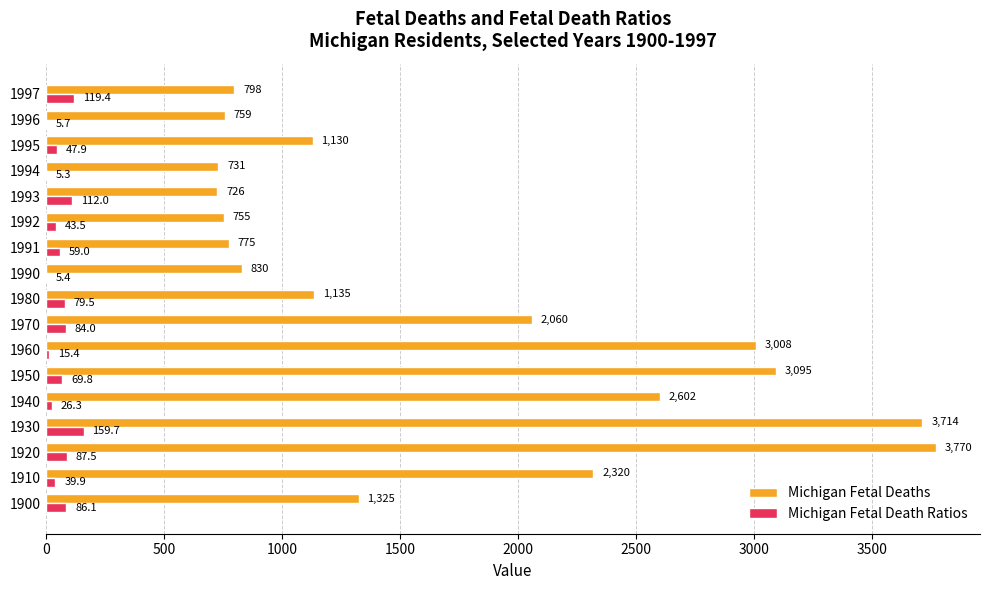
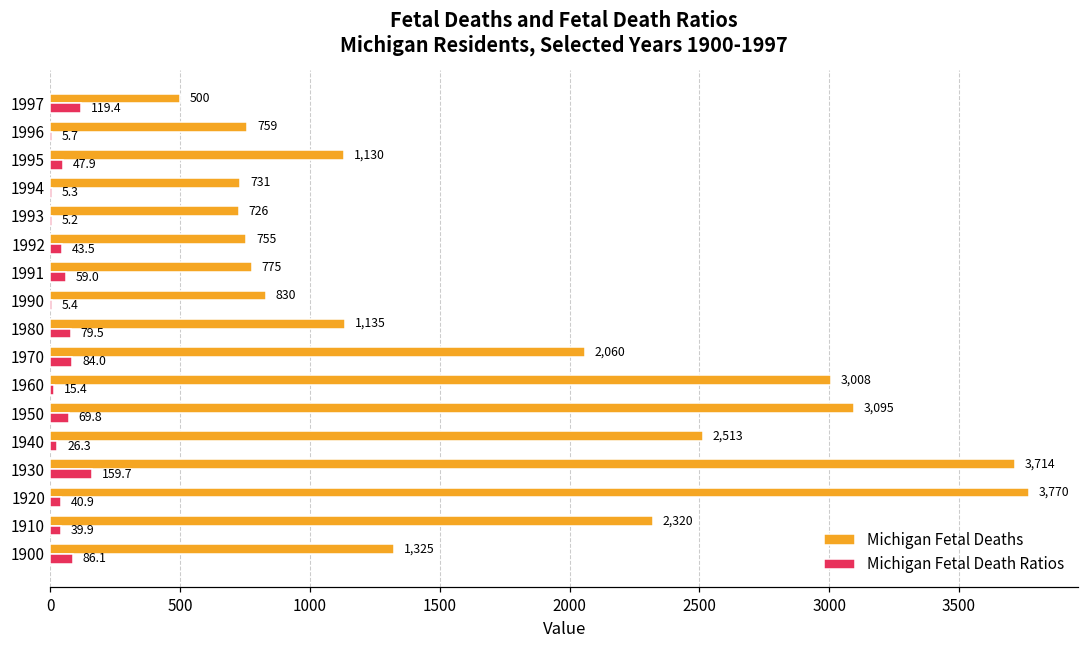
  {
    "Michigan Fetal Deaths": {
-     "1997": "798",
+     "1997": "500",
      "1996": "759",
      "1995": "1,130",
      "1994": "731",
      "1993": "726",
      "1992": "755",
      "1991": "775",
      "1990": "830",
      "1980": "1,135",
      "1970": "2,060",
      "1960": "3,008",
      "1950": "3,095",
-     "1940": "2,602",
+     "1940": "2,513",
      "1930": "3,714",
      "1920": "3,770",
      "1910": "2,320",
      "1900": "1,325"
    },
    "Michigan Fetal Death Ratios": {
      "1997": "119.4",
      "1996": "5.7",
      "1995": "47.9",
      "1994": "5.3",
-     "1993": "112.0",
+     "1993": "5.2",
      "1992": "43.5",
      "1991": "59.0",
      "1990": "5.4",
      "1980": "79.5",
      "1970": "84.0",
      "1960": "15.4",
      "1950": "69.8",
      "1940": "26.3",
      "1930": "159.7",
-     "1920": "87.5",
+     "1920": "40.9",
      "1910": "39.9",
      "1900": "86.1"
    }
  }
